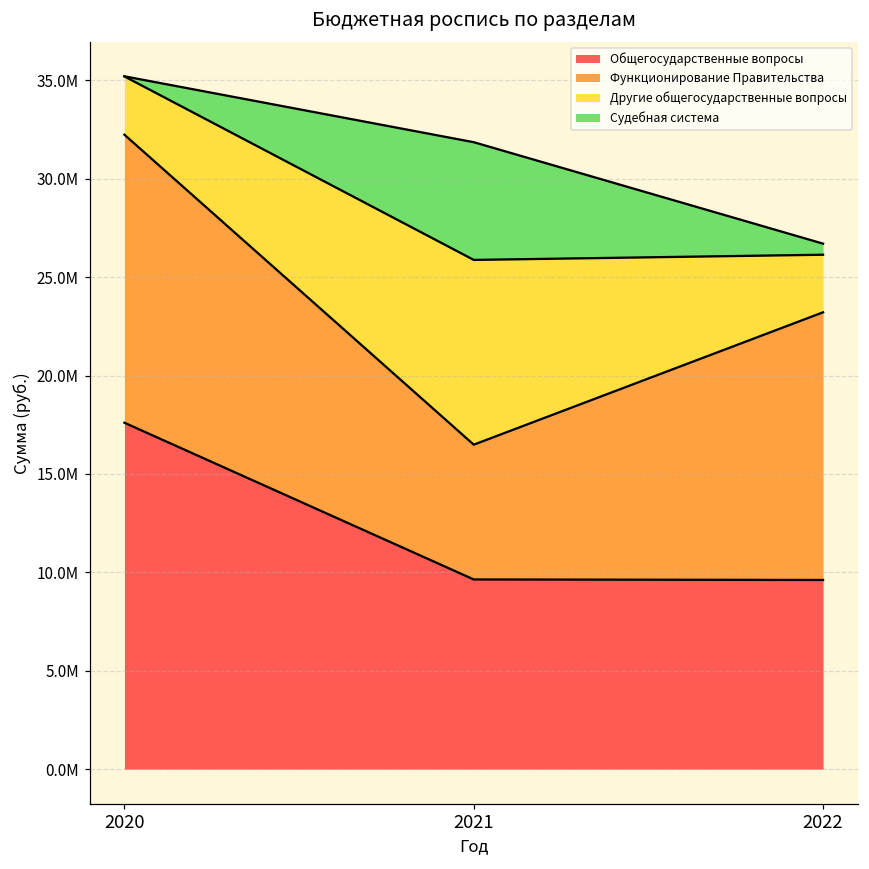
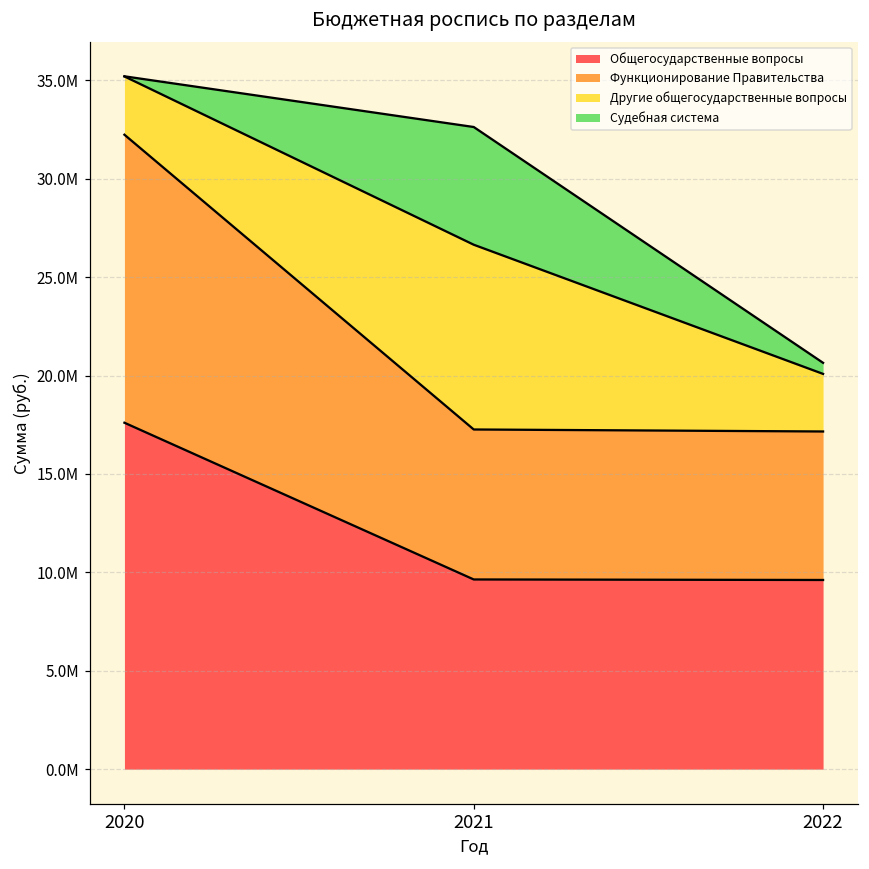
  {
    "Общегосударственные вопросы": {
      "2020": 17600000,
      "2021": 9600000,
      "2022": 9600000
    },
    "Функционирование Правительства": {
      "2020": 14600000,
-     "2021": 6800000,
-     "2022": 13600000
+     "2021": 7600000,
+     "2022": 7500000
    },
    "Другие общегосударственные вопросы": {
      "2021": 9400000,
      "2022": 2900000
    },
    "Судебная система": {
      "2021": 6000000,
      "2022": 600000
    }
  }
